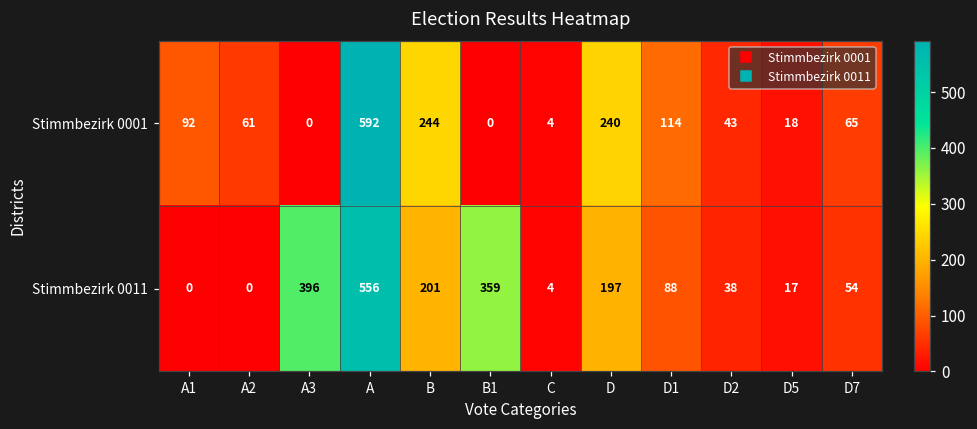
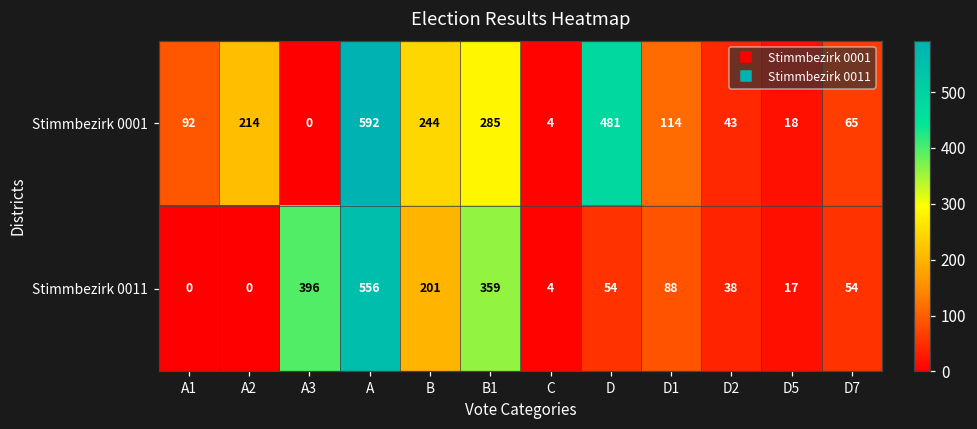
  {
    "Stimmbezirk 0001": {
      "A1": 92,
-     "A2": 61,
+     "A2": 214,
      "A3": 0,
      "A": 592,
      "B": 244,
-     "B1": 0,
+     "B1": 285,
      "C": 4,
-     "D": 240,
+     "D": 481,
      "D1": 114,
      "D2": 43,
      "D5": 18,
      "D7": 65
    },
    "Stimmbezirk 0011": {
      "A1": 0,
      "A2": 0,
      "A3": 396,
      "A": 556,
      "B": 201,
      "B1": 359,
      "C": 4,
-     "D": 197,
+     "D": 54,
      "D1": 88,
      "D2": 38,
      "D5": 17,
      "D7": 54
    }
  }
